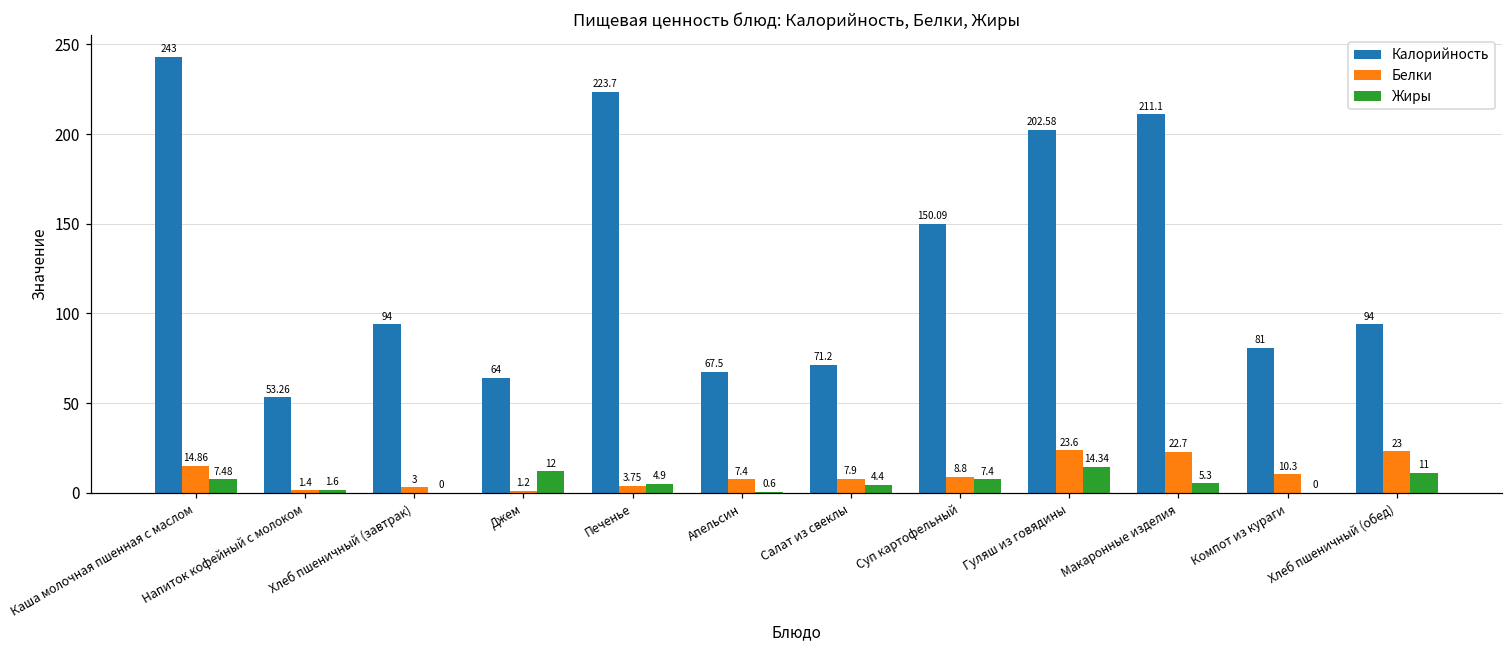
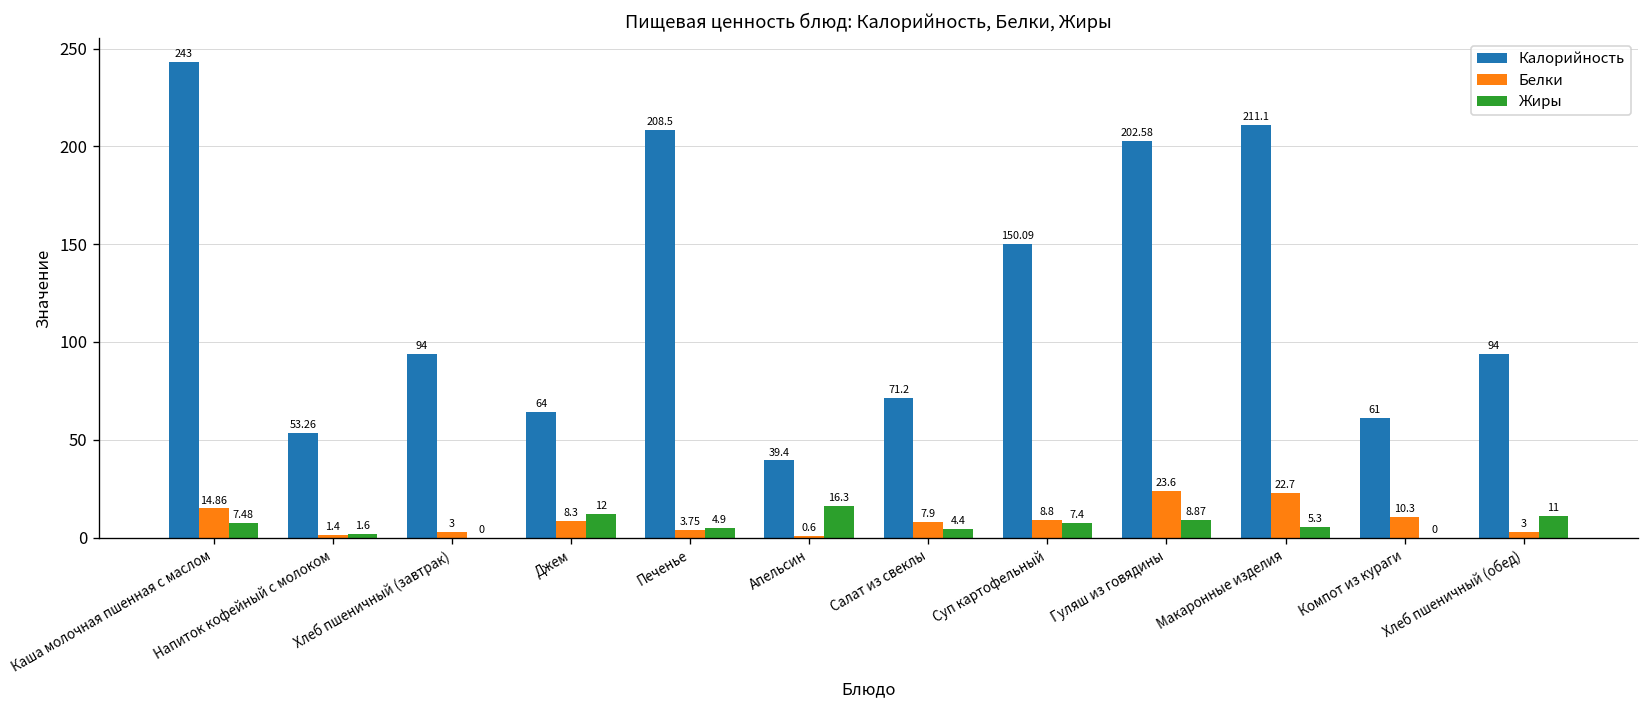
  {
    "Калорийность": {
      "Каша молочная пшенная с маслом": 243,
      "Напиток кофейный с молоком": 53.26,
      "Хлеб пшеничный (завтрак)": 94,
      "Джем": 64,
-     "Печенье": 223.7,
-     "Апельсин": 67.5,
+     "Печенье": 208.5,
+     "Апельсин": 39.4,
      "Салат из свеклы": 71.2,
      "Суп картофельный": 150.09,
      "Гуляш из говядины": 202.58,
      "Макаронные изделия": 211.1,
-     "Компот из кураги": 81,
+     "Компот из кураги": 61,
      "Хлеб пшеничный (обед)": 94
    },
    "Белки": {
      "Каша молочная пшенная с маслом": 14.86,
      "Напиток кофейный с молоком": 1.4,
      "Хлеб пшеничный (завтрак)": 3,
-     "Джем": 1.2,
+     "Джем": 8.3,
      "Печенье": 3.75,
-     "Апельсин": 7.4,
+     "Апельсин": 0.6,
      "Салат из свеклы": 7.9,
      "Суп картофельный": 8.8,
      "Гуляш из говядины": 23.6,
      "Макаронные изделия": 22.7,
      "Компот из кураги": 10.3,
-     "Хлеб пшеничный (обед)": 23
+     "Хлеб пшеничный (обед)": 3
    },
    "Жиры": {
      "Каша молочная пшенная с маслом": 7.48,
      "Напиток кофейный с молоком": 1.6,
      "Хлеб пшеничный (завтрак)": 0,
      "Джем": 12,
      "Печенье": 4.9,
-     "Апельсин": 0.6,
+     "Апельсин": 16.3,
      "Салат из свеклы": 4.4,
      "Суп картофельный": 7.4,
-     "Гуляш из говядины": 14.34,
+     "Гуляш из говядины": 8.87,
      "Макаронные изделия": 5.3,
      "Компот из кураги": 0,
      "Хлеб пшеничный (обед)": 11
    }
  }
